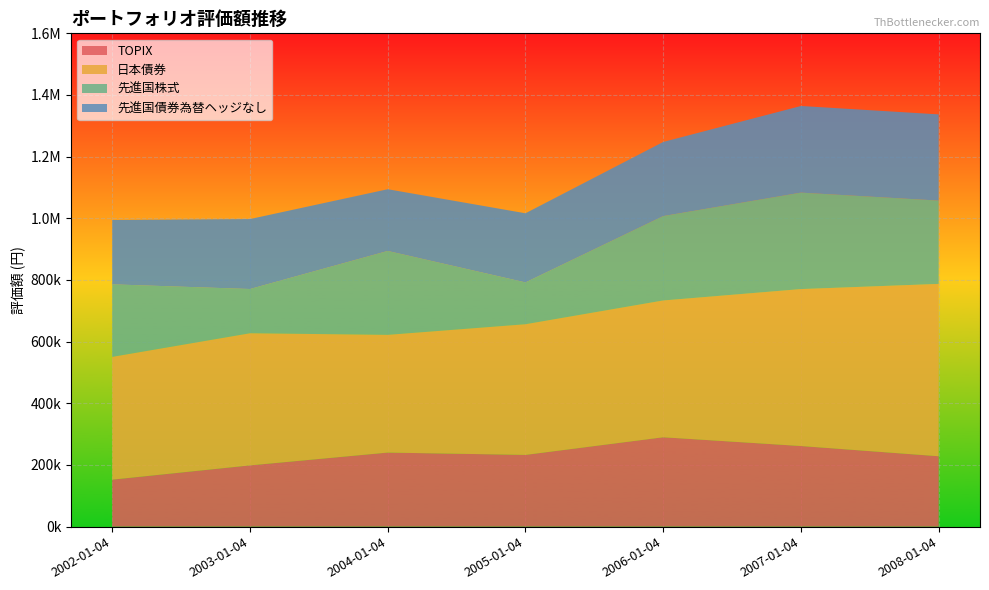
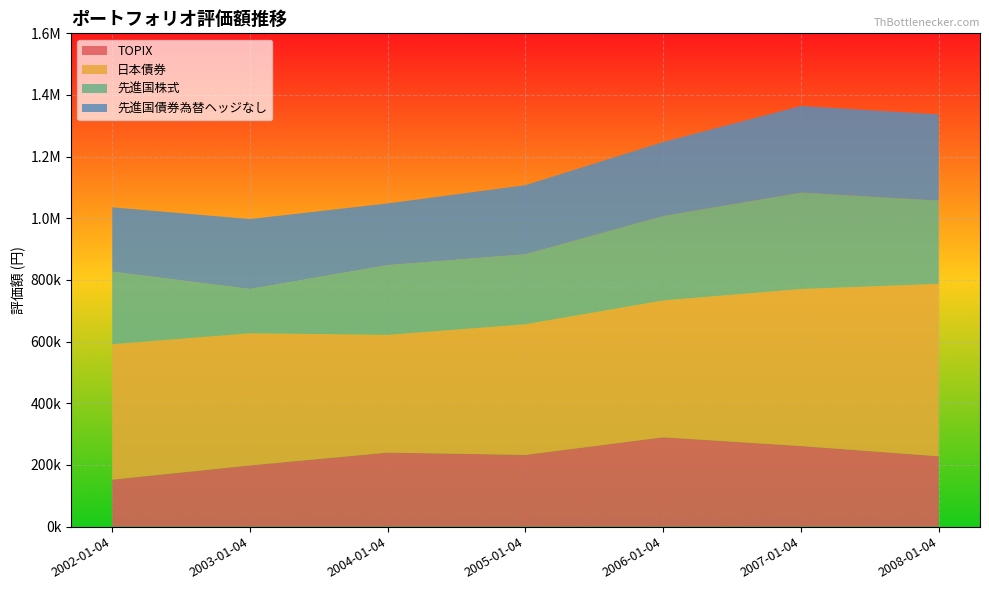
  {
    "TOPIX": {
      "2002-01-04": 150000,
      "2003-01-04": 200000,
      "2004-01-04": 240000,
      "2005-01-04": 230000,
      "2006-01-04": 290000,
      "2007-01-04": 260000,
      "2008-01-04": 230000
    },
    "日本債券": {
-     "2002-01-04": 400000,
+     "2002-01-04": 440000,
      "2003-01-04": 430000,
      "2004-01-04": 380000,
      "2005-01-04": 420000,
      "2006-01-04": 440000,
      "2007-01-04": 510000,
      "2008-01-04": 560000
    },
    "先進国株式": {
      "2002-01-04": 240000,
      "2003-01-04": 140000,
-     "2004-01-04": 270000,
-     "2005-01-04": 140000,
+     "2004-01-04": 230000,
+     "2005-01-04": 230000,
      "2006-01-04": 270000,
      "2007-01-04": 310000,
      "2008-01-04": 270000
    },
    "先進国債券為替ヘッジなし": {
      "2002-01-04": 210000,
      "2003-01-04": 230000,
      "2004-01-04": 200000,
      "2005-01-04": 220000,
      "2006-01-04": 240000,
      "2007-01-04": 280000,
      "2008-01-04": 280000
    }
  }
